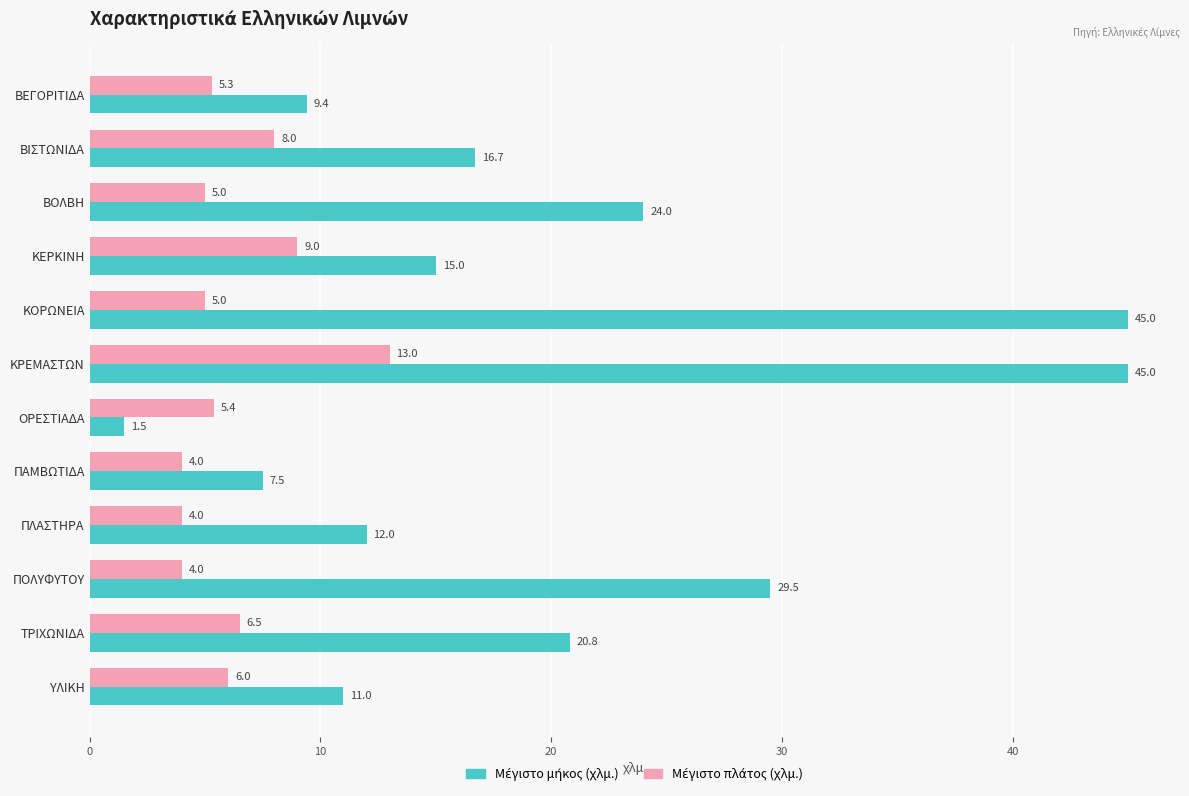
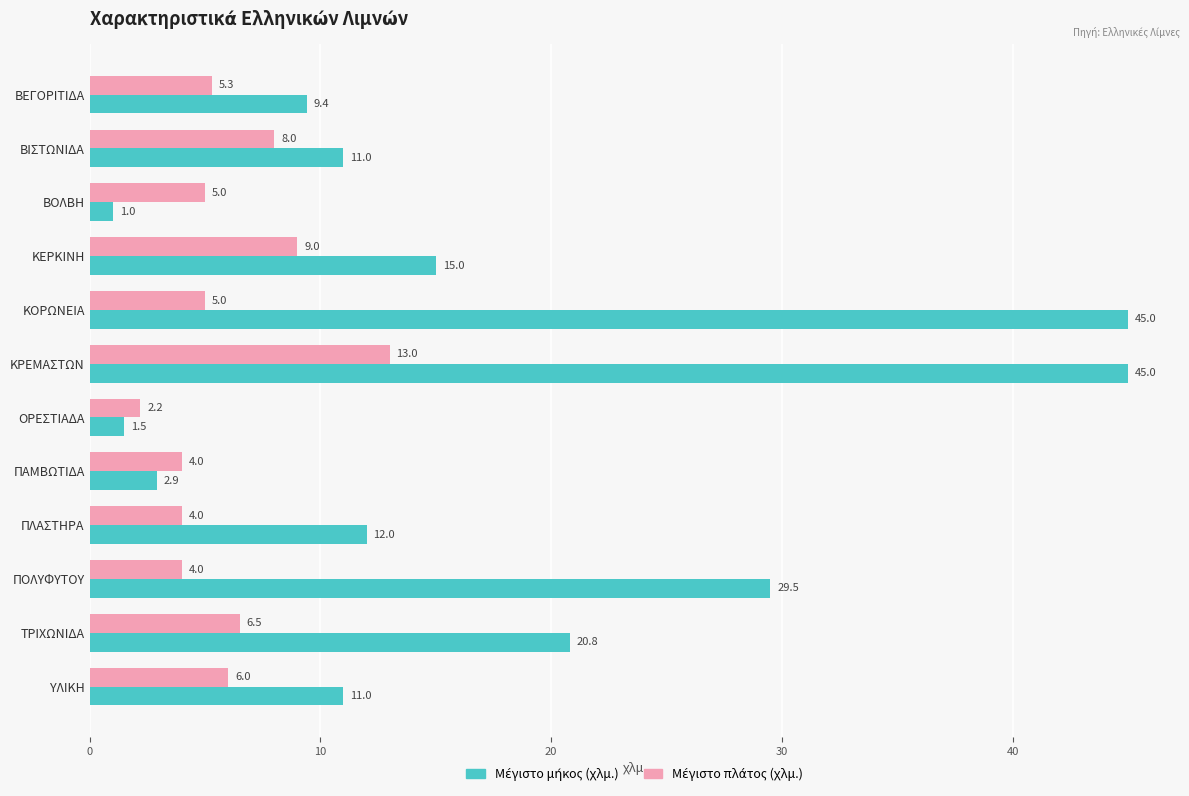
  {
    "Μέγιστο μήκος (χλμ.)": {
      "ΒΕΓΟΡΙΤΙΔΑ": 9.4,
-     "ΒΙΣΤΩΝΙΔΑ": 16.7,
-     "ΒΟΛΒΗ": 24.0,
+     "ΒΙΣΤΩΝΙΔΑ": 11.0,
+     "ΒΟΛΒΗ": 1.0,
      "ΚΕΡΚΙΝΗ": 15.0,
      "ΚΟΡΩΝΕΙΑ": 45.0,
      "ΚΡΕΜΑΣΤΩΝ": 45.0,
      "ΟΡΕΣΤΙΑΔΑ": 1.5,
-     "ΠΑΜΒΩΤΙΔΑ": 7.5,
+     "ΠΑΜΒΩΤΙΔΑ": 2.9,
      "ΠΛΑΣΤΗΡΑ": 12.0,
      "ΠΟΛΥΦΥΤΟΥ": 29.5,
      "ΤΡΙΧΩΝΙΔΑ": 20.8,
      "ΥΛΙΚΗ": 11.0
    },
    "Μέγιστο πλάτος (χλμ.)": {
      "ΒΕΓΟΡΙΤΙΔΑ": 5.3,
      "ΒΙΣΤΩΝΙΔΑ": 8.0,
      "ΒΟΛΒΗ": 5.0,
      "ΚΕΡΚΙΝΗ": 9.0,
      "ΚΟΡΩΝΕΙΑ": 5.0,
      "ΚΡΕΜΑΣΤΩΝ": 13.0,
-     "ΟΡΕΣΤΙΑΔΑ": 5.4,
+     "ΟΡΕΣΤΙΑΔΑ": 2.2,
      "ΠΑΜΒΩΤΙΔΑ": 4.0,
      "ΠΛΑΣΤΗΡΑ": 4.0,
      "ΠΟΛΥΦΥΤΟΥ": 4.0,
      "ΤΡΙΧΩΝΙΔΑ": 6.5,
      "ΥΛΙΚΗ": 6.0
    }
  }
